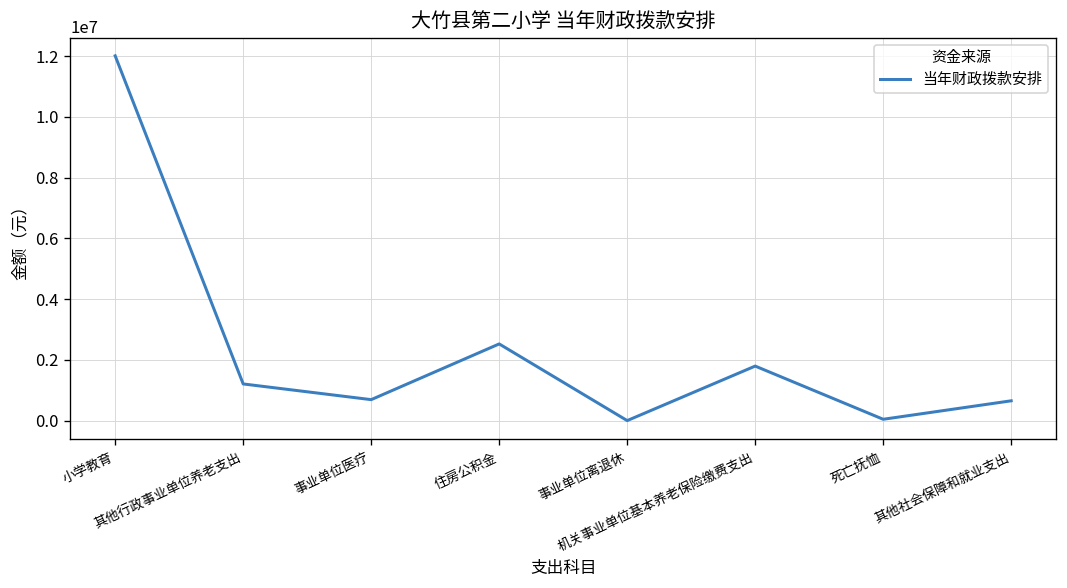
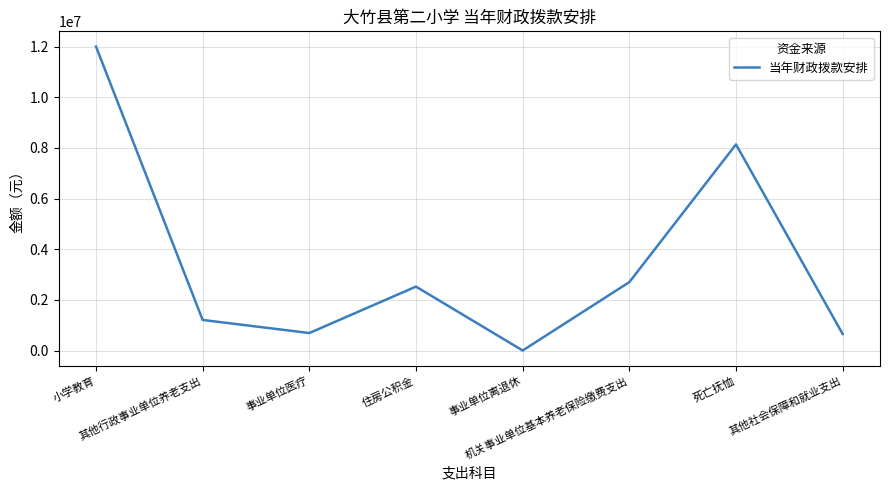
  {
    "小学教育": 12000000,
    "其他行政事业单位养老支出": 1200000,
    "事业单位医疗": 700000,
    "住房公积金": 2500000,
    "事业单位离退休": 0,
-   "机关事业单位基本养老保险缴费支出": 1800000,
-   "死亡抚恤": 0,
+   "机关事业单位基本养老保险缴费支出": 2700000,
+   "死亡抚恤": 8100000,
    "其他社会保障和就业支出": 700000
  }
